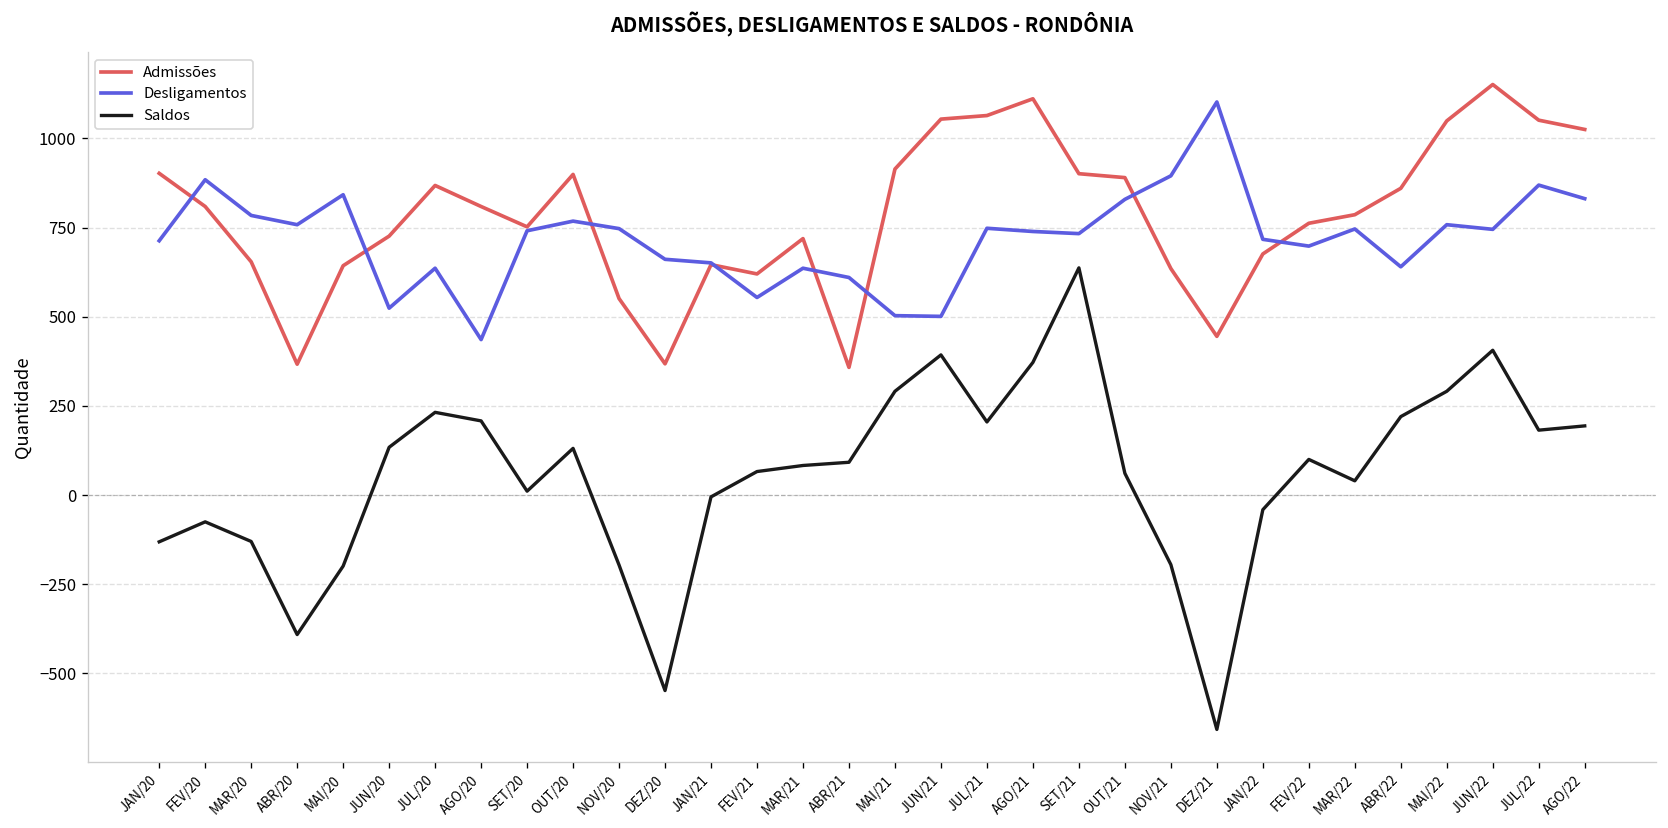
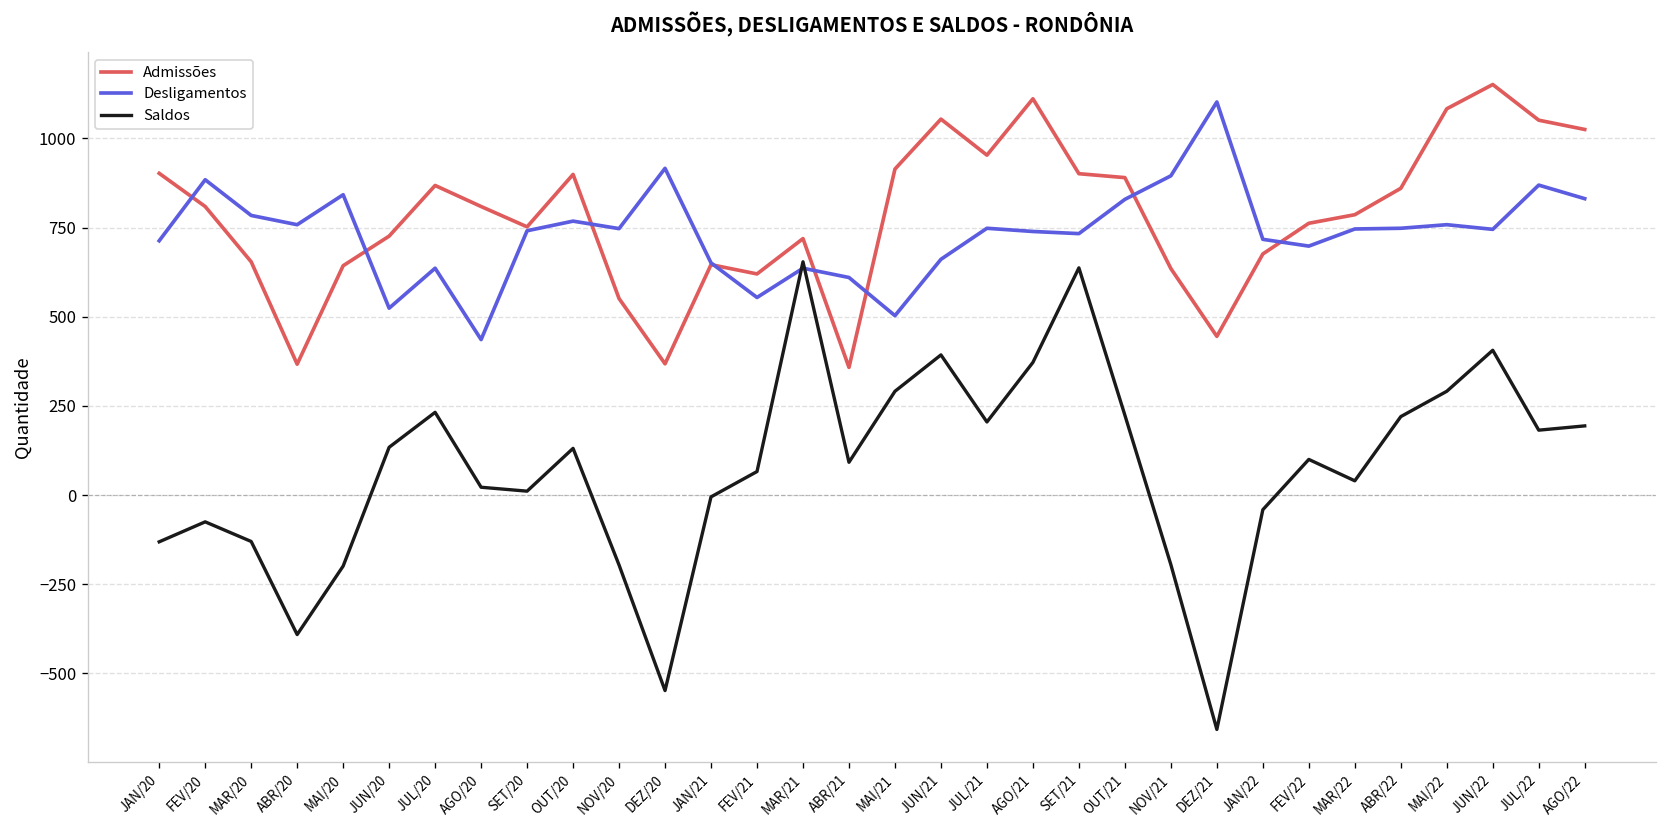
  {
    "Admissões": {
      "JAN/20": 900,
      "FEV/20": 810,
      "MAR/20": 650,
      "ABR/20": 370,
      "MAI/20": 640,
      "JUN/20": 730,
      "JUL/20": 870,
      "AGO/20": 810,
      "SET/20": 750,
      "OUT/20": 900,
      "NOV/20": 550,
      "DEZ/20": 370,
      "FEV/21": 620,
      "MAR/21": 720,
      "ABR/21": 360,
      "MAI/21": 910,
      "JUN/21": 1050,
-     "JUL/21": 1060,
+     "JUL/21": 950,
      "AGO/21": 1110,
      "SET/21": 900,
      "OUT/21": 890,
      "NOV/21": 640,
      "DEZ/21": 450,
      "JAN/22": 680,
      "FEV/22": 760,
      "MAR/22": 790,
      "ABR/22": 860,
-     "MAI/22": 1050,
+     "MAI/22": 1080,
      "JUN/22": 1150,
      "JUL/22": 1050,
      "AGO/22": 1030
    },
    "Desligamentos": {
      "JAN/20": 710,
      "FEV/20": 880,
      "MAR/20": 780,
      "ABR/20": 760,
      "MAI/20": 840,
      "JUN/20": 520,
      "JUL/20": 640,
      "AGO/20": 440,
      "SET/20": 740,
      "OUT/20": 770,
      "NOV/20": 750,
-     "DEZ/20": 660,
+     "DEZ/20": 920,
      "FEV/21": 550,
      "MAR/21": 640,
      "ABR/21": 610,
      "MAI/21": 500,
-     "JUN/21": 500,
+     "JUN/21": 660,
      "JUL/21": 750,
      "AGO/21": 740,
      "SET/21": 730,
      "OUT/21": 830,
      "NOV/21": 900,
      "DEZ/21": 1100,
      "JAN/22": 720,
      "FEV/22": 700,
      "MAR/22": 750,
-     "ABR/22": 640,
+     "ABR/22": 750,
      "MAI/22": 760,
      "JUN/22": 750,
      "JUL/22": 870,
      "AGO/22": 830
    },
    "Saldos": {
      "JAN/20": -130,
      "FEV/20": -80,
      "MAR/20": -130,
      "ABR/20": -390,
      "MAI/20": -200,
      "JUN/20": 130,
      "JUL/20": 230,
-     "AGO/20": 210,
+     "AGO/20": 20,
      "SET/20": 10,
      "OUT/20": 130,
      "NOV/20": -200,
      "DEZ/20": -550,
      "JAN/21": -10,
      "FEV/21": 70,
-     "MAR/21": 80,
+     "MAR/21": 650,
      "ABR/21": 90,
      "MAI/21": 290,
      "JUN/21": 390,
      "JUL/21": 210,
      "AGO/21": 370,
      "SET/21": 640,
-     "OUT/21": 60,
+     "OUT/21": 220,
      "NOV/21": -200,
      "DEZ/21": -660,
      "JAN/22": -40,
      "FEV/22": 100,
      "MAR/22": 40,
      "ABR/22": 220,
      "MAI/22": 290,
      "JUN/22": 410,
      "JUL/22": 180,
      "AGO/22": 190
    }
  }
